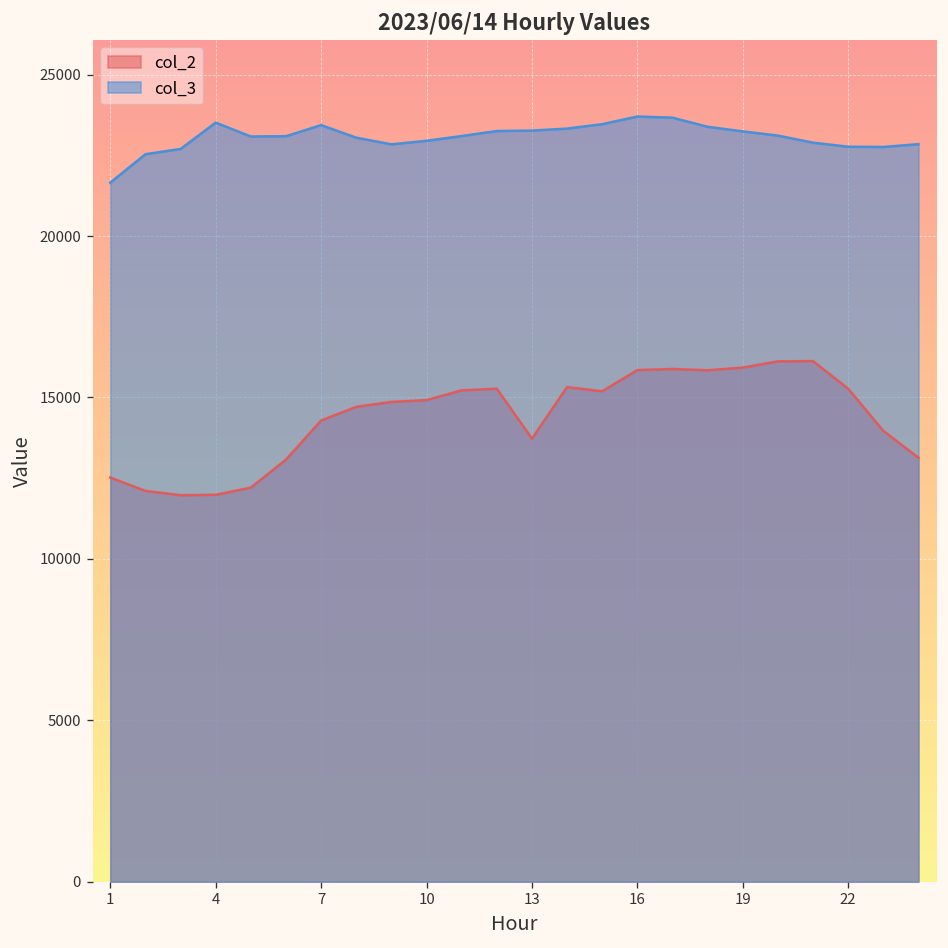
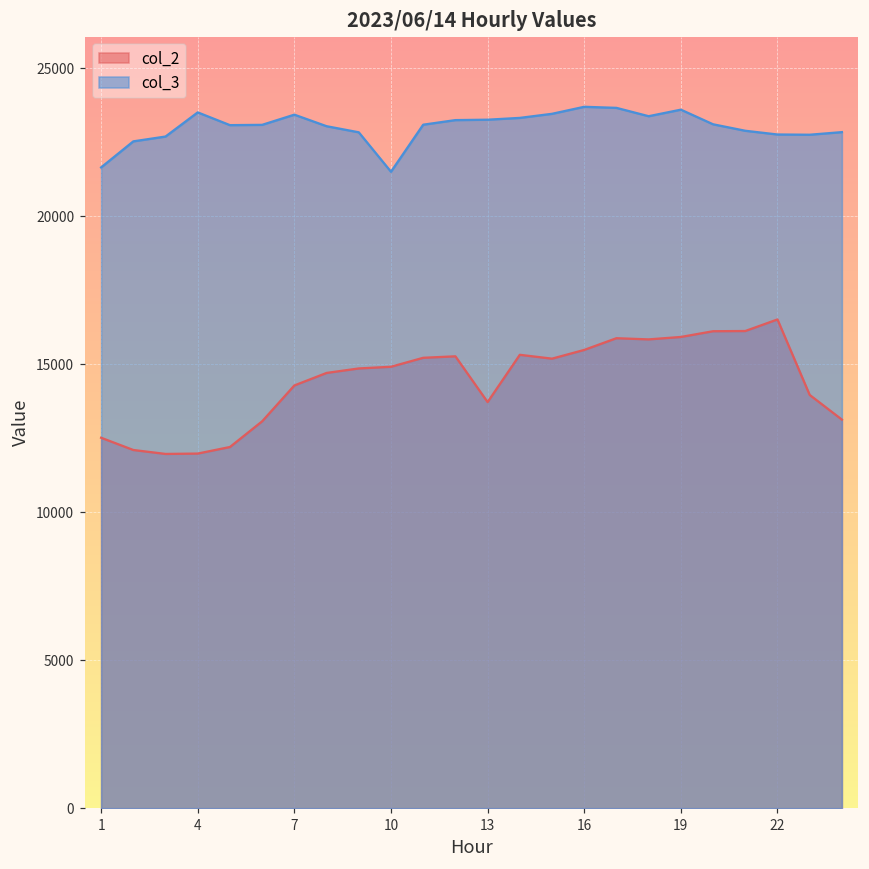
  {
    "col_2": {
      "1": 12500,
      "4": 12000,
      "7": 14300,
      "10": 14900,
      "13": 13700,
-     "16": 15800,
+     "16": 15500,
      "19": 15900,
-     "22": 15300
+     "22": 16500
    },
    "col_3": {
      "1": 21700,
      "4": 23500,
      "7": 23400,
-     "10": 23000,
+     "10": 21500,
      "13": 23300,
      "16": 23700,
-     "19": 23200,
+     "19": 23600,
      "22": 22800
    }
  }
